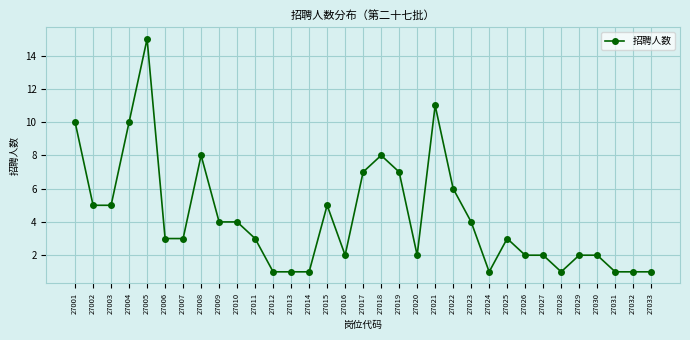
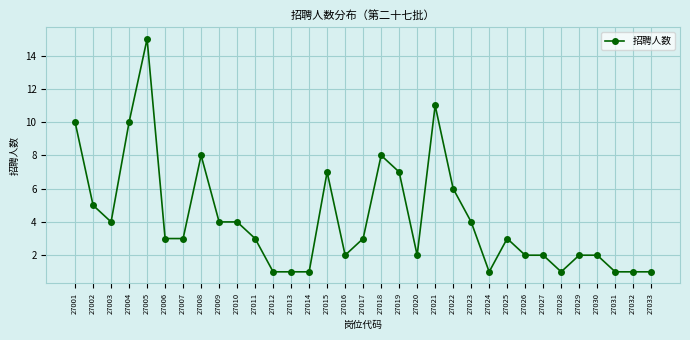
  {
    "27001": 10,
    "27002": 5,
-   "27003": 5,
+   "27003": 4,
    "27004": 10,
    "27005": 15,
    "27006": 3,
    "27007": 3,
    "27008": 8,
    "27009": 4,
    "27010": 4,
    "27011": 3,
    "27012": 1,
    "27013": 1,
    "27014": 1,
-   "27015": 5,
+   "27015": 7,
    "27016": 2,
-   "27017": 7,
+   "27017": 3,
    "27018": 8,
    "27019": 7,
    "27020": 2,
    "27021": 11,
    "27022": 6,
    "27023": 4,
    "27024": 1,
    "27025": 3,
    "27026": 2,
    "27027": 2,
    "27028": 1,
    "27029": 2,
    "27030": 2,
    "27031": 1,
    "27032": 1,
    "27033": 1
  }
